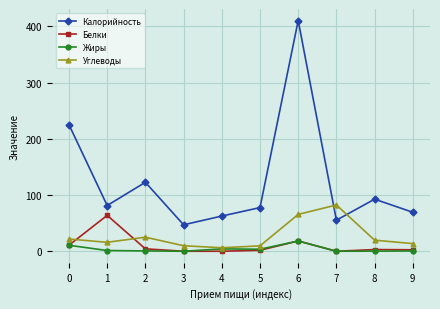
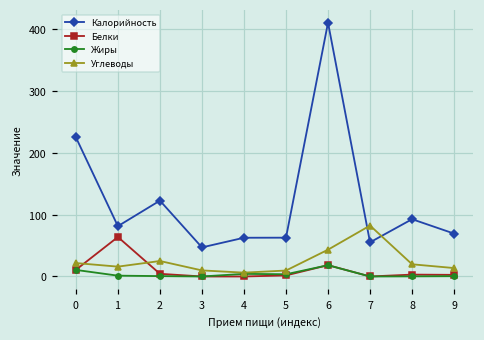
  {
    "Калорийность": {
      "0": 230,
      "1": 80,
      "2": 120,
      "3": 50,
      "4": 60,
-     "5": 80,
+     "5": 60,
      "6": 410,
      "7": 60,
      "8": 90,
      "9": 70
    },
    "Белки": {
      "1": 60
    },
    "Жиры": {
      "1": 0
    },
    "Углеводы": {
      "0": 20,
      "1": 20,
      "2": 30,
      "3": 10,
      "5": 10,
-     "6": 70,
+     "6": 40,
      "7": 80,
      "8": 20,
      "9": 10
    }
  }
